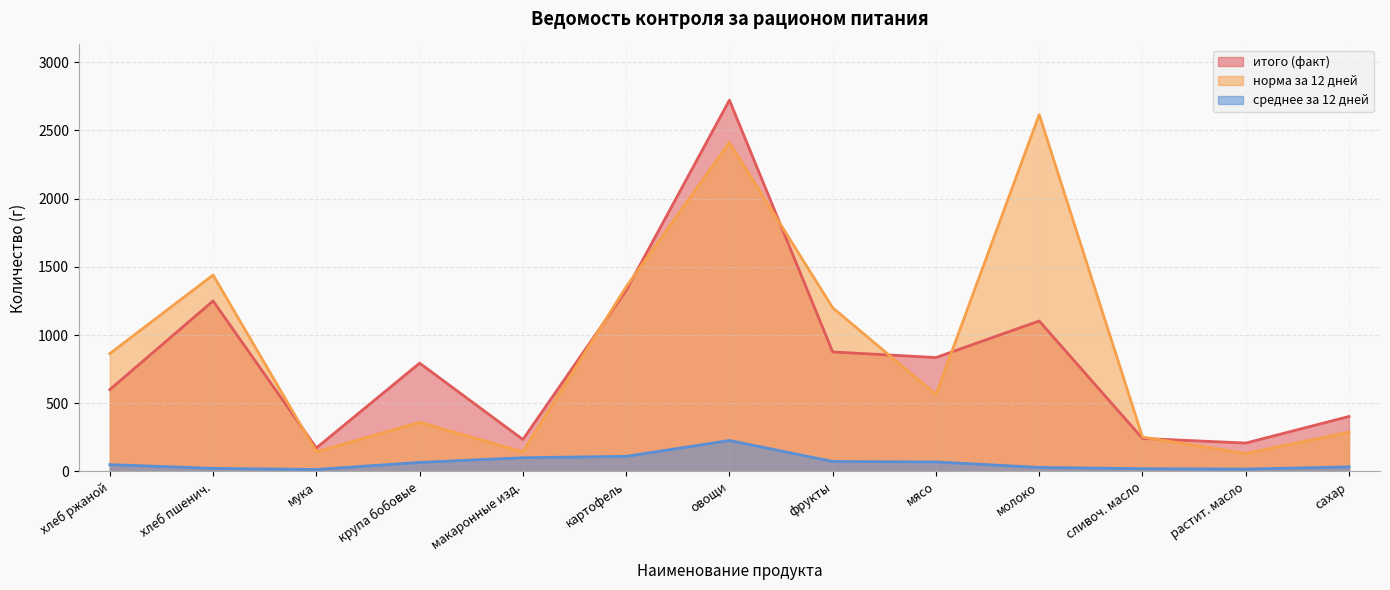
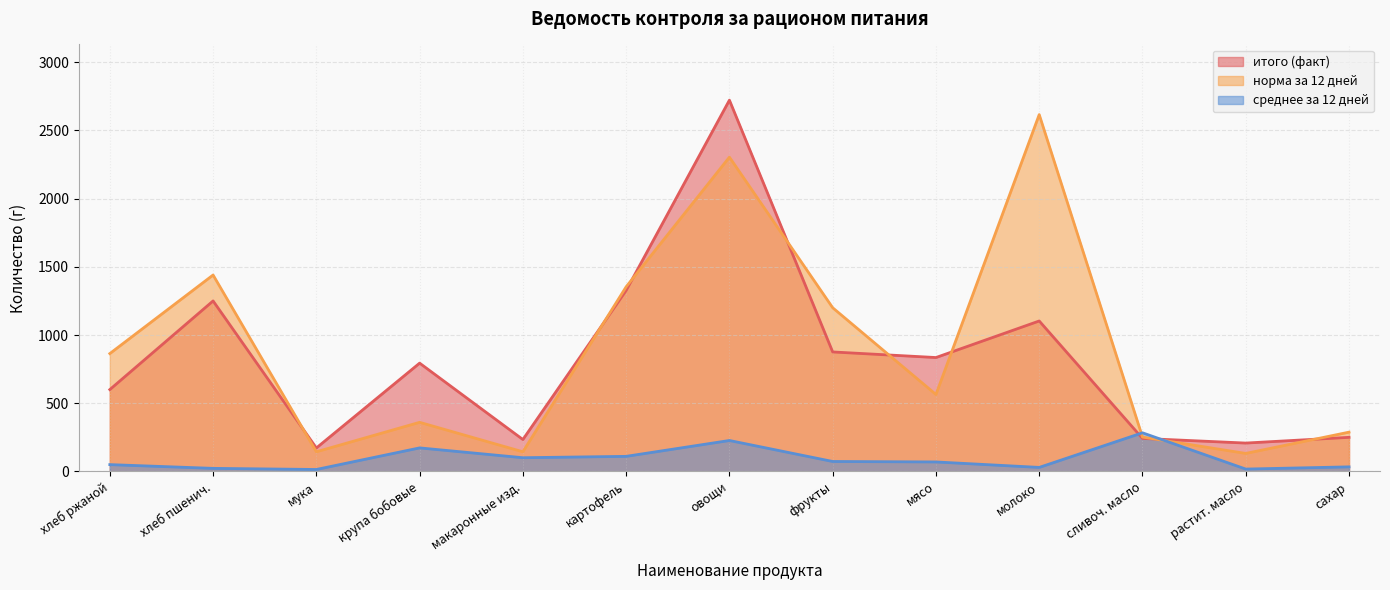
  {
    "итого (факт)": {
      "хлеб ржаной": 600,
      "хлеб пшенич.": 1250,
      "мука": 170,
      "крупа бобовые": 790,
      "макаронные изд.": 230,
      "картофель": 1330,
      "овощи": 2720,
      "фрукты": 880,
      "мясо": 840,
      "молоко": 1100,
      "растит. масло": 210,
-     "сахар": 400
+     "сахар": 250
    },
    "норма за 12 дней": {
      "хлеб ржаной": 860,
      "хлеб пшенич.": 1440,
      "мука": 140,
      "крупа бобовые": 360,
      "макаронные изд.": 140,
      "картофель": 1350,
-     "овощи": 2410,
+     "овощи": 2300,
      "фрукты": 1200,
      "мясо": 560,
      "молоко": 2620,
      "растит. масло": 130,
      "сахар": 290
    },
    "среднее за 12 дней": {
      "хлеб ржаной": 50,
      "хлеб пшенич.": 20,
      "мука": 10,
-     "крупа бобовые": 70,
+     "крупа бобовые": 170,
      "макаронные изд.": 100,
      "картофель": 110,
      "овощи": 230,
      "фрукты": 70,
      "мясо": 70,
      "молоко": 30,
-     "сливоч. масло": 20,
+     "сливоч. масло": 280,
      "растит. масло": 20,
      "сахар": 30
    }
  }
